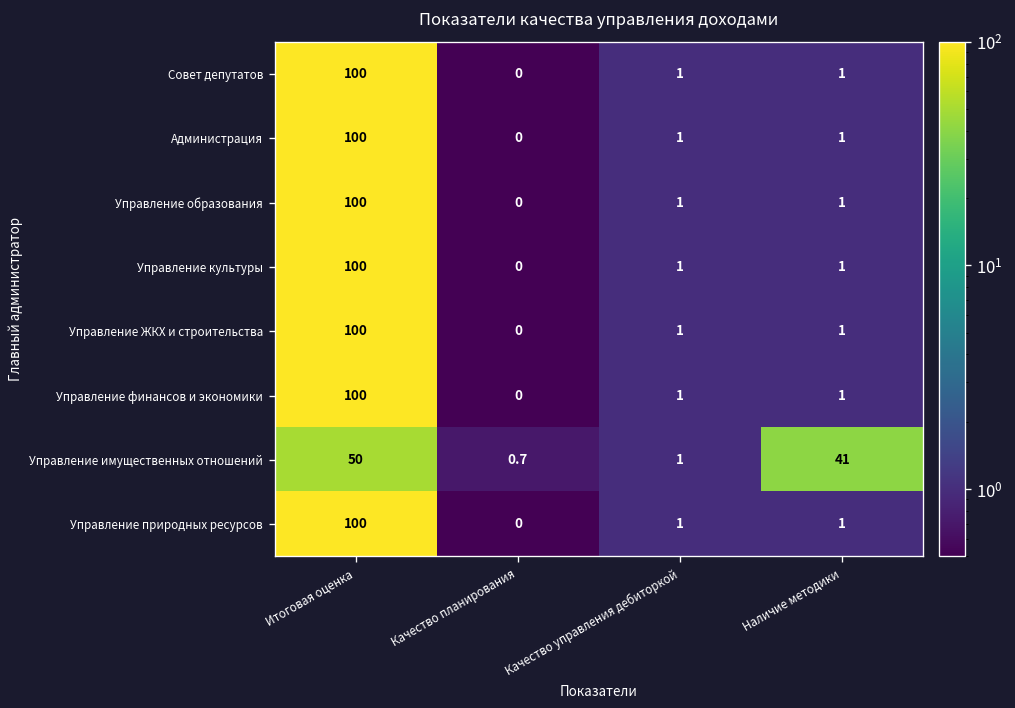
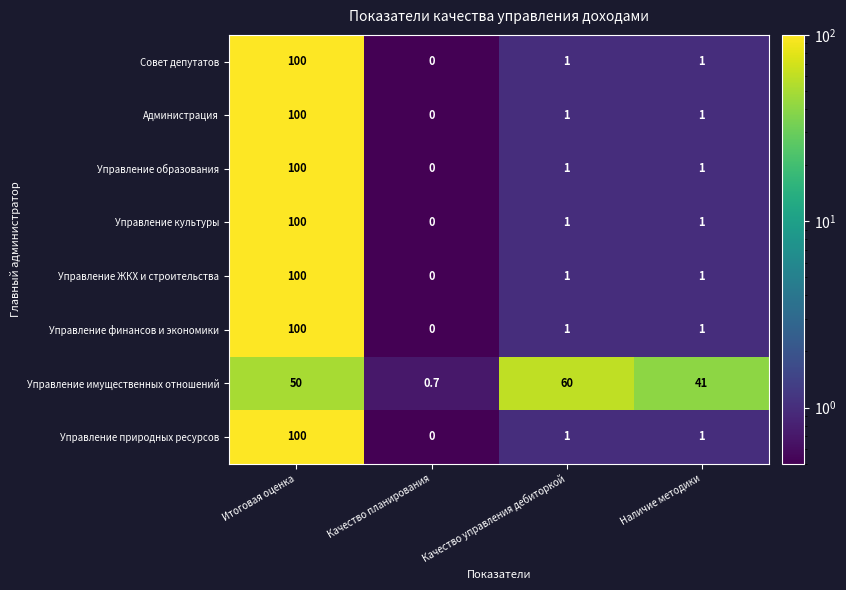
  {
    "Совет депутатов": {
      "Итоговая оценка": 100,
      "Качество планирования": 0,
      "Качество управления дебиторкой": 1,
      "Наличие методики": 1
    },
    "Администрация": {
      "Итоговая оценка": 100,
      "Качество планирования": 0,
      "Качество управления дебиторкой": 1,
      "Наличие методики": 1
    },
    "Управление образования": {
      "Итоговая оценка": 100,
      "Качество планирования": 0,
      "Качество управления дебиторкой": 1,
      "Наличие методики": 1
    },
    "Управление культуры": {
      "Итоговая оценка": 100,
      "Качество планирования": 0,
      "Качество управления дебиторкой": 1,
      "Наличие методики": 1
    },
    "Управление ЖКХ и строительства": {
      "Итоговая оценка": 100,
      "Качество планирования": 0,
      "Качество управления дебиторкой": 1,
      "Наличие методики": 1
    },
    "Управление финансов и экономики": {
      "Итоговая оценка": 100,
      "Качество планирования": 0,
      "Качество управления дебиторкой": 1,
      "Наличие методики": 1
    },
    "Управление имущественных отношений": {
      "Итоговая оценка": 50,
      "Качество планирования": 0.7,
-     "Качество управления дебиторкой": 1,
+     "Качество управления дебиторкой": 60,
      "Наличие методики": 41
    },
    "Управление природных ресурсов": {
      "Итоговая оценка": 100,
      "Качество планирования": 0,
      "Качество управления дебиторкой": 1,
      "Наличие методики": 1
    }
  }
